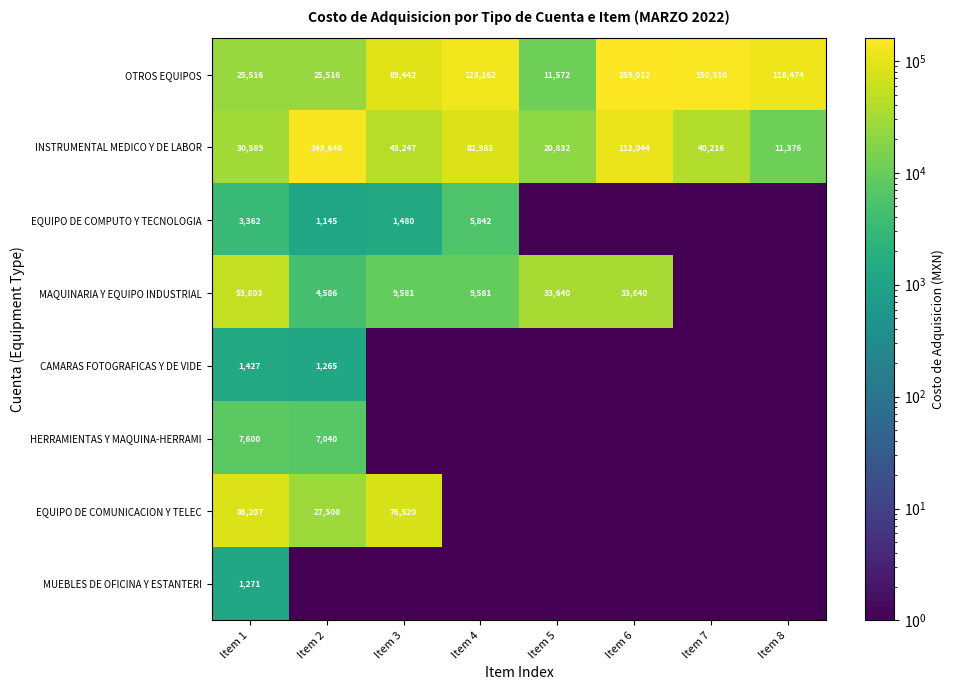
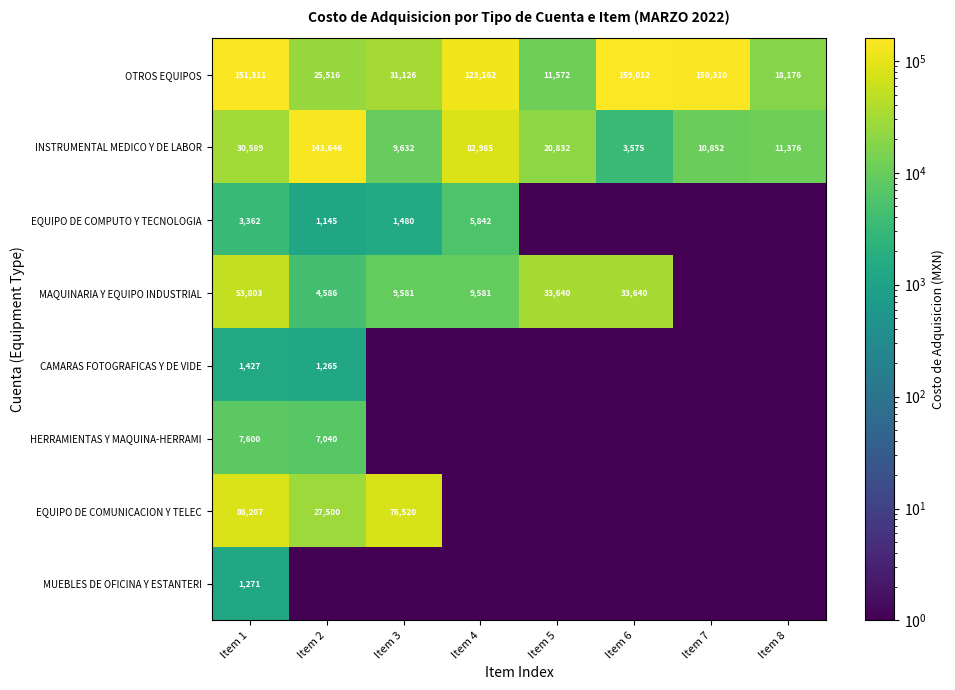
  {
    "OTROS EQUIPOS": {
-     "Item 1": "25,516",
+     "Item 1": "151,311",
      "Item 2": "25,516",
-     "Item 3": "89,442",
+     "Item 3": "31,126",
      "Item 4": "123,162",
      "Item 5": "11,572",
      "Item 6": "159,012",
      "Item 7": "150,310",
-     "Item 8": "118,474"
+     "Item 8": "18,176"
    },
    "INSTRUMENTAL MEDICO Y DE LABOR": {
      "Item 1": "30,589",
      "Item 2": "143,646",
-     "Item 3": "43,247",
+     "Item 3": "9,632",
      "Item 4": "82,985",
      "Item 5": "20,832",
-     "Item 6": "112,044",
-     "Item 7": "40,216",
+     "Item 6": "3,575",
+     "Item 7": "10,852",
      "Item 8": "11,376"
    },
    "EQUIPO DE COMPUTO Y TECNOLOGIA": {
      "Item 1": "3,362",
      "Item 2": "1,145",
      "Item 3": "1,480",
      "Item 4": "5,842"
    },
    "MAQUINARIA Y EQUIPO INDUSTRIAL": {
      "Item 1": "53,803",
      "Item 2": "4,586",
      "Item 3": "9,581",
      "Item 4": "9,581",
      "Item 5": "33,640",
      "Item 6": "33,640"
    },
    "CAMARAS FOTOGRAFICAS Y DE VIDE": {
      "Item 1": "1,427",
      "Item 2": "1,265"
    },
    "HERRAMIENTAS Y MAQUINA-HERRAMI": {
      "Item 1": "7,600",
      "Item 2": "7,040"
    },
    "EQUIPO DE COMUNICACION Y TELEC": {
      "Item 1": "86,207",
      "Item 2": "27,500",
      "Item 3": "76,520"
    },
    "MUEBLES DE OFICINA Y ESTANTERI": {
      "Item 1": "1,271"
    }
  }
